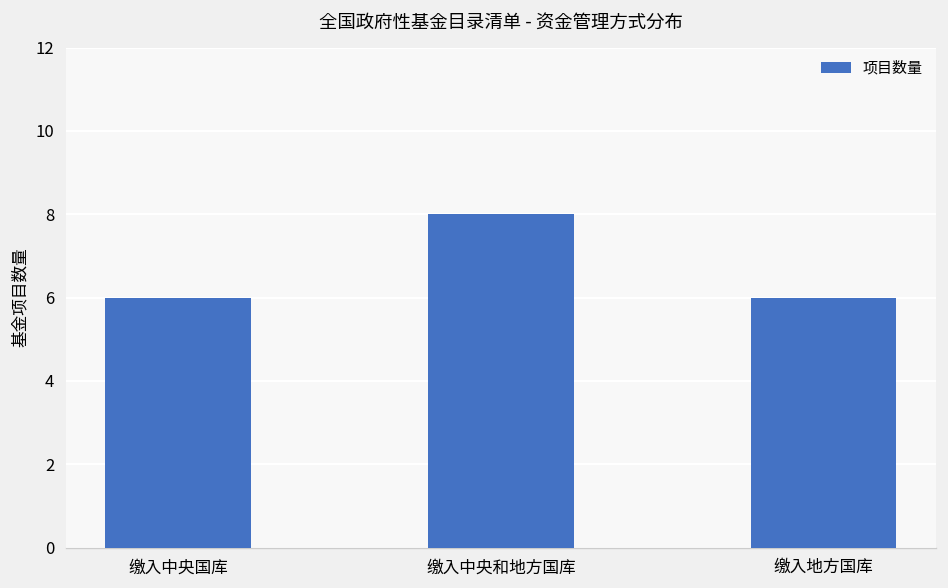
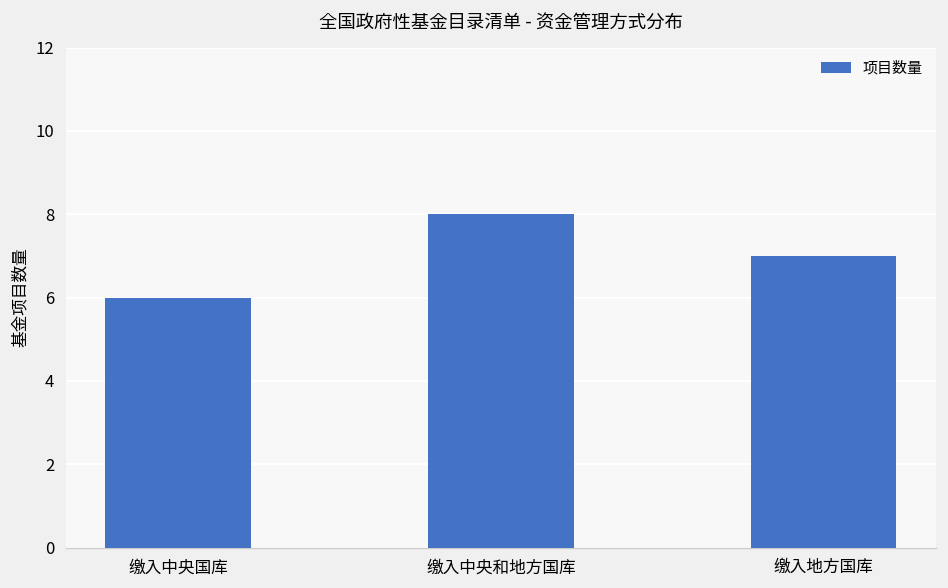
  {
    "缴入中央国库": 6,
    "缴入中央和地方国库": 8,
-   "缴入地方国库": 6
+   "缴入地方国库": 7
  }
